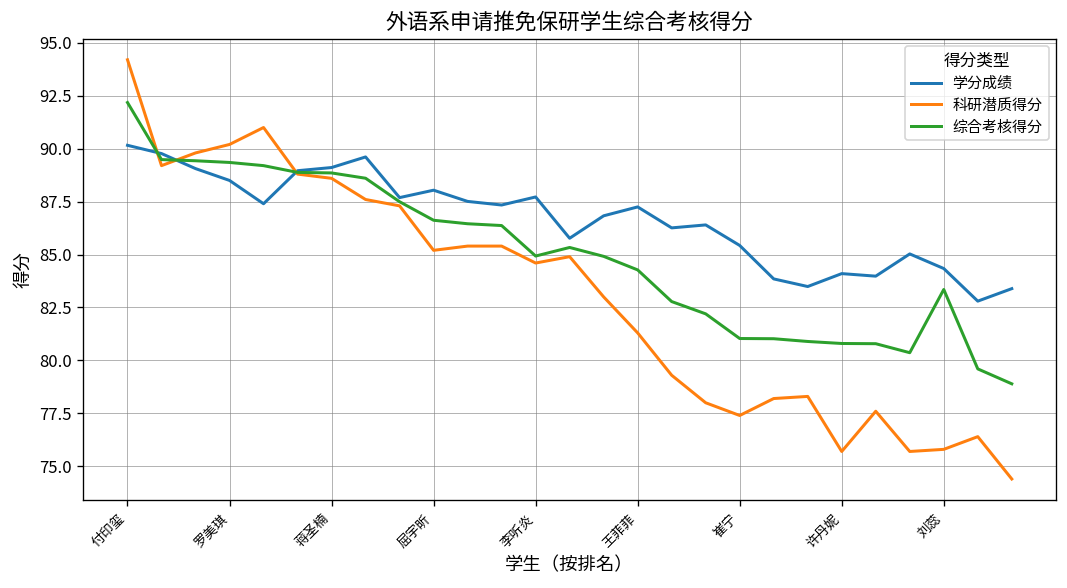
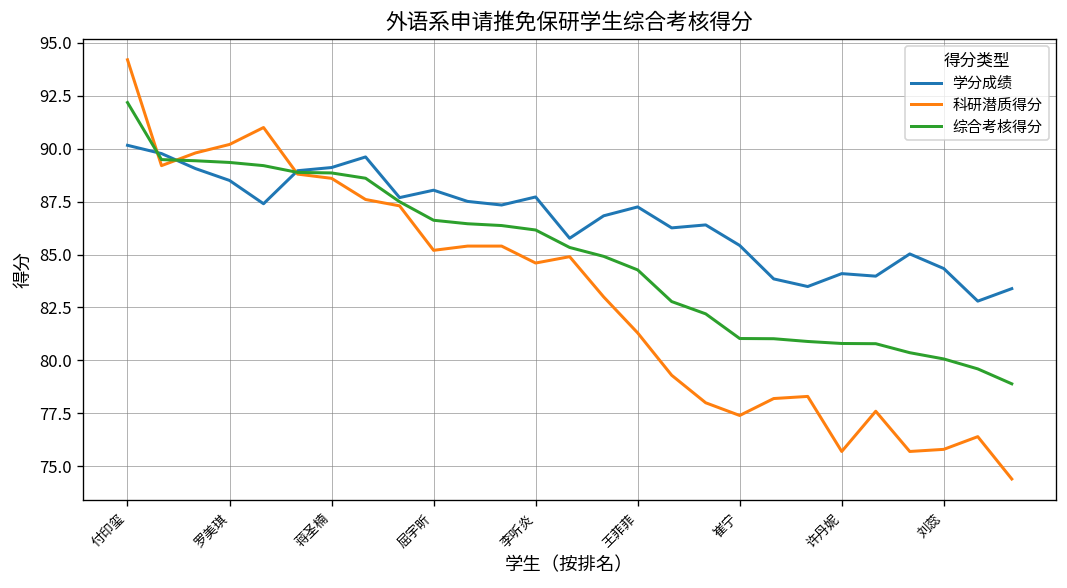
  {
    "学分成绩": {
      "付印玺": 90.2,
      "罗美琪": 88.5,
      "蒋圣楠": 89.1,
      "屈宇昕": 88.0,
      "李听炎": 87.7,
      "王菲菲": 87.3,
      "崔宁": 85.4,
      "许丹妮": 84.1,
      "刘蕊": 84.3
    },
    "科研潜质得分": {
      "付印玺": 94.2,
      "罗美琪": 90.2,
      "蒋圣楠": 88.6,
      "屈宇昕": 85.2,
      "李听炎": 84.6,
      "王菲菲": 81.3,
      "崔宁": 77.4,
      "许丹妮": 75.7,
      "刘蕊": 75.8
    },
    "综合考核得分": {
      "付印玺": 92.2,
      "罗美琪": 89.4,
      "蒋圣楠": 88.9,
      "屈宇昕": 86.6,
-     "李听炎": 84.9,
+     "李听炎": 86.2,
      "王菲菲": 84.3,
      "崔宁": 81.0,
      "许丹妮": 80.8,
-     "刘蕊": 83.4
+     "刘蕊": 80.1
    }
  }
